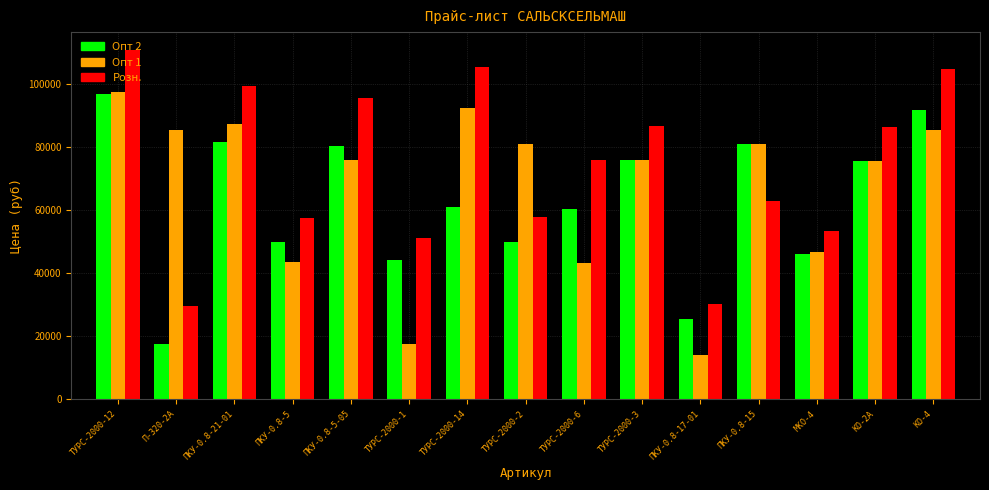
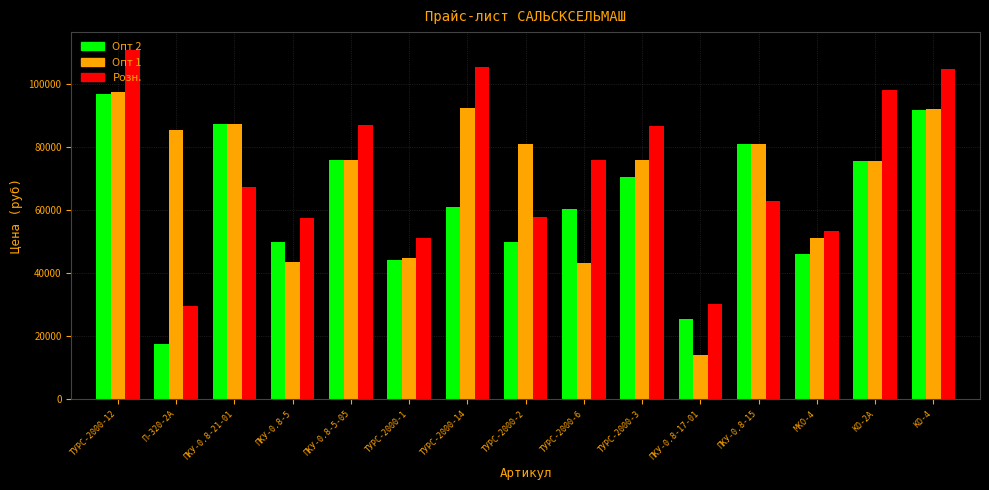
  {
    "Опт 2": {
      "ТУРС-2000-12": 97000,
      "П-320-2А": 17000,
-     "ПКУ-0.8-21-01": 82000,
+     "ПКУ-0.8-21-01": 87000,
      "ПКУ-0.8-5": 50000,
-     "ПКУ-0.8-5-05": 80000,
+     "ПКУ-0.8-5-05": 76000,
      "ТУРС-2000-1": 44000,
      "ТУРС-2000-14": 61000,
      "ТУРС-2000-2": 50000,
      "ТУРС-2000-6": 60000,
-     "ТУРС-2000-3": 76000,
+     "ТУРС-2000-3": 71000,
      "ПКУ-0.8-17-01": 25000,
      "ПКУ-0.8-15": 81000,
      "МКО-4": 46000,
      "КО-2А": 76000,
      "КО-4": 92000
    },
    "Опт 1": {
      "ТУРС-2000-12": 97000,
      "П-320-2А": 85000,
      "ПКУ-0.8-21-01": 87000,
      "ПКУ-0.8-5": 43000,
      "ПКУ-0.8-5-05": 76000,
-     "ТУРС-2000-1": 18000,
+     "ТУРС-2000-1": 45000,
      "ТУРС-2000-14": 92000,
      "ТУРС-2000-2": 81000,
      "ТУРС-2000-6": 43000,
      "ТУРС-2000-3": 76000,
      "ПКУ-0.8-17-01": 14000,
      "ПКУ-0.8-15": 81000,
-     "МКО-4": 47000,
+     "МКО-4": 51000,
      "КО-2А": 76000,
-     "КО-4": 86000
+     "КО-4": 92000
    },
    "Розн.": {
      "ТУРС-2000-12": 111000,
      "П-320-2А": 30000,
-     "ПКУ-0.8-21-01": 100000,
+     "ПКУ-0.8-21-01": 67000,
      "ПКУ-0.8-5": 58000,
-     "ПКУ-0.8-5-05": 96000,
+     "ПКУ-0.8-5-05": 87000,
      "ТУРС-2000-1": 51000,
      "ТУРС-2000-14": 105000,
      "ТУРС-2000-2": 58000,
      "ТУРС-2000-6": 76000,
      "ТУРС-2000-3": 87000,
      "ПКУ-0.8-17-01": 30000,
      "ПКУ-0.8-15": 63000,
      "МКО-4": 53000,
-     "КО-2А": 86000,
+     "КО-2А": 98000,
      "КО-4": 105000
    }
  }
